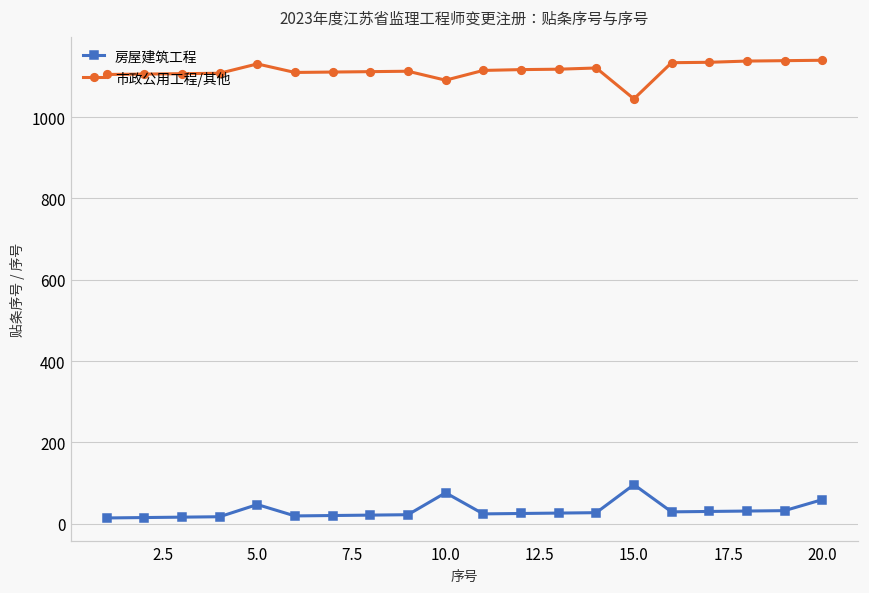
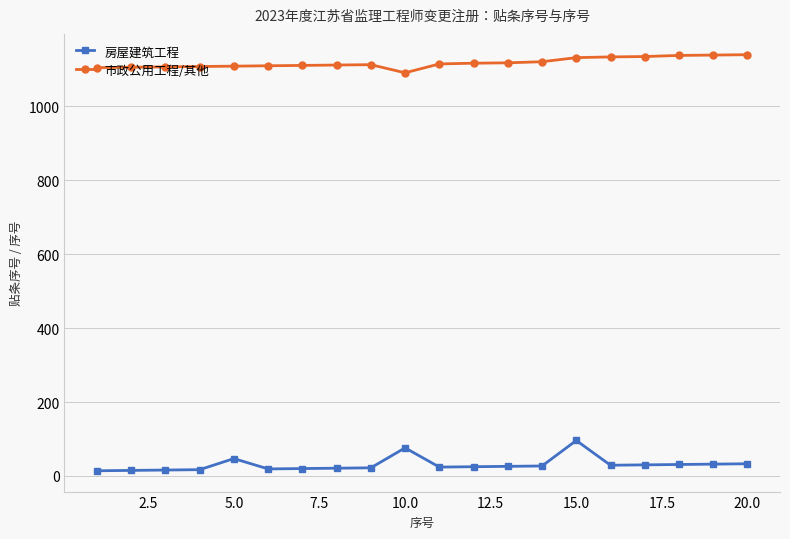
  {
    "房屋建筑工程": {
      "5.0": 50,
      "10.0": 80,
      "15.0": 100,
-     "20.0": 60
+     "20.0": 30
    },
    "市政公用工程/其他": {
-     "5.0": 1130,
+     "5.0": 1110,
      "10.0": 1090,
-     "15.0": 1050,
+     "15.0": 1130,
      "20.0": 1140
    }
  }
